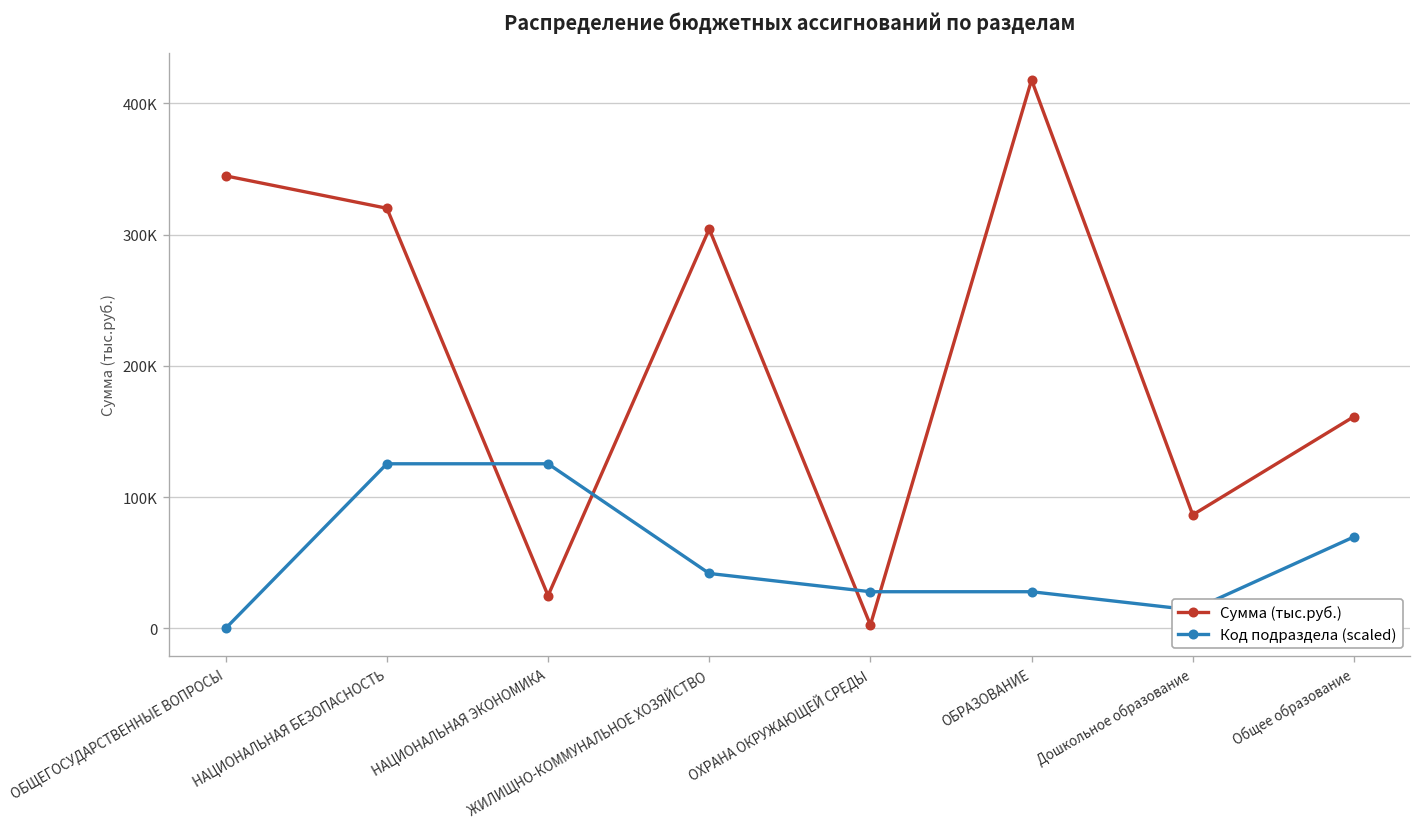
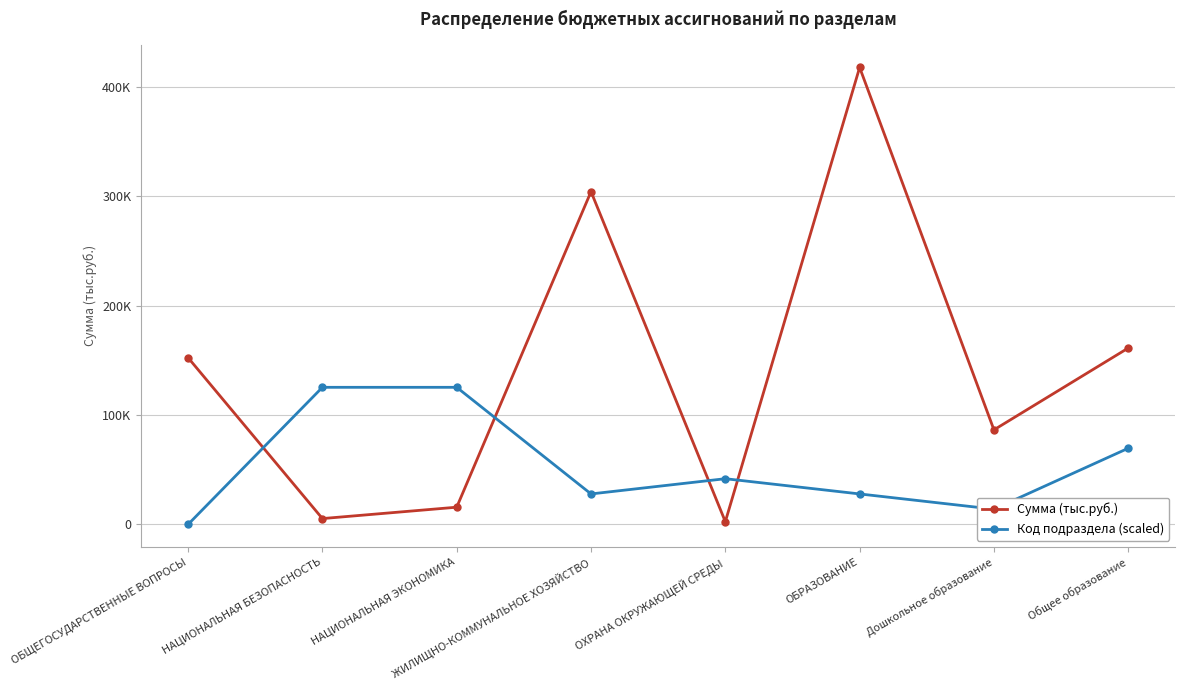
  {
    "Сумма (тыс.руб.)": {
-     "ОБЩЕГОСУДАРСТВЕННЫЕ ВОПРОСЫ": 345000,
-     "НАЦИОНАЛЬНАЯ БЕЗОПАСНОСТЬ": 320000,
-     "НАЦИОНАЛЬНАЯ ЭКОНОМИКА": 25000,
+     "ОБЩЕГОСУДАРСТВЕННЫЕ ВОПРОСЫ": 152000,
+     "НАЦИОНАЛЬНАЯ БЕЗОПАСНОСТЬ": 5000,
+     "НАЦИОНАЛЬНАЯ ЭКОНОМИКА": 16000,
      "ЖИЛИЩНО-КОММУНАЛЬНОЕ ХОЗЯЙСТВО": 304000,
      "ОХРАНА ОКРУЖАЮЩЕЙ СРЕДЫ": 3000,
      "ОБРАЗОВАНИЕ": 418000,
      "Дошкольное образование": 86000,
      "Общее образование": 161000
    },
    "Код подраздела (scaled)": {
      "ОБЩЕГОСУДАРСТВЕННЫЕ ВОПРОСЫ": 0,
      "НАЦИОНАЛЬНАЯ БЕЗОПАСНОСТЬ": 125000,
      "НАЦИОНАЛЬНАЯ ЭКОНОМИКА": 125000,
-     "ЖИЛИЩНО-КОММУНАЛЬНОЕ ХОЗЯЙСТВО": 42000,
-     "ОХРАНА ОКРУЖАЮЩЕЙ СРЕДЫ": 28000,
+     "ЖИЛИЩНО-КОММУНАЛЬНОЕ ХОЗЯЙСТВО": 28000,
+     "ОХРАНА ОКРУЖАЮЩЕЙ СРЕДЫ": 42000,
      "ОБРАЗОВАНИЕ": 28000,
      "Общее образование": 70000
    }
  }
